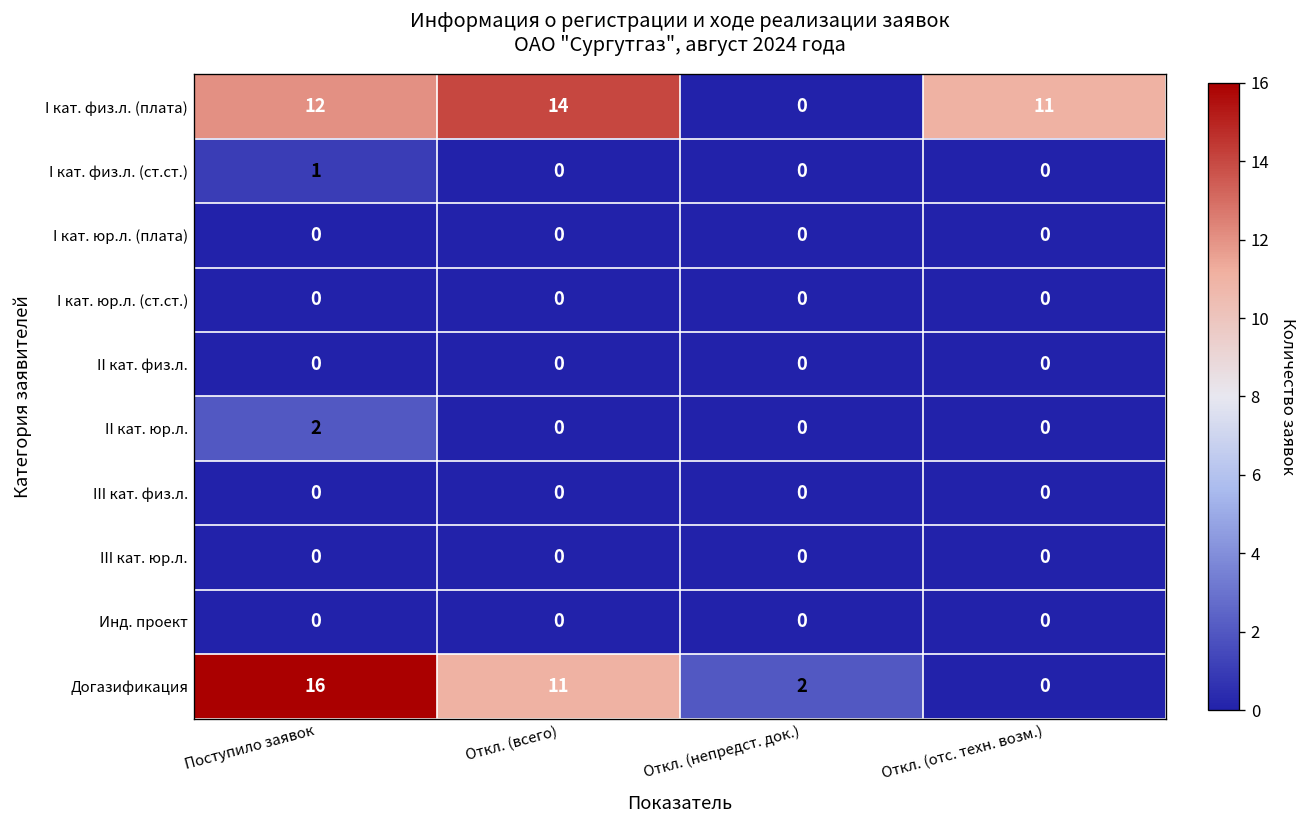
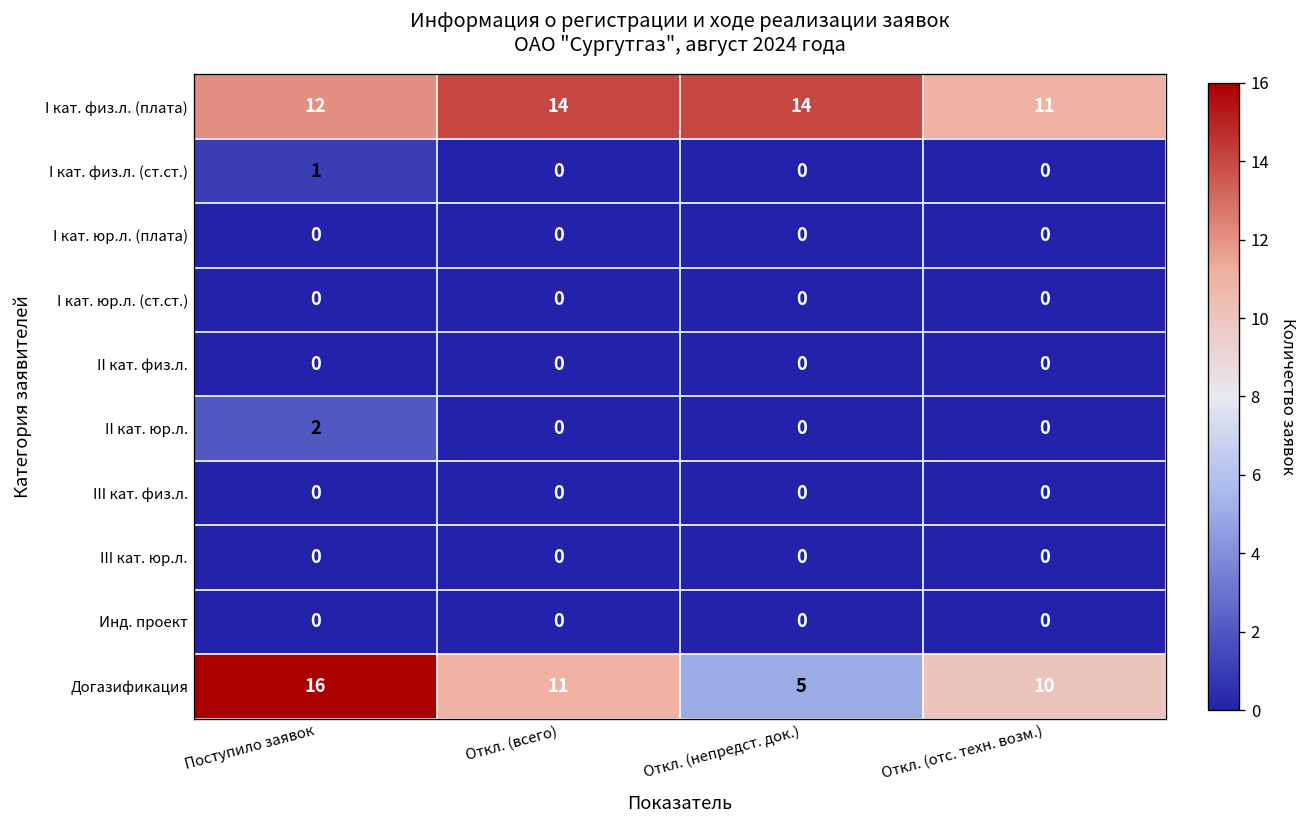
  {
    "I кат. физ.л. (плата)": {
      "Поступило заявок": 12,
      "Откл. (всего)": 14,
-     "Откл. (непредст. док.)": 0,
+     "Откл. (непредст. док.)": 14,
      "Откл. (отс. техн. возм.)": 11
    },
    "I кат. физ.л. (ст.ст.)": {
      "Поступило заявок": 1,
      "Откл. (всего)": 0,
      "Откл. (непредст. док.)": 0,
      "Откл. (отс. техн. возм.)": 0
    },
    "I кат. юр.л. (плата)": {
      "Поступило заявок": 0,
      "Откл. (всего)": 0,
      "Откл. (непредст. док.)": 0,
      "Откл. (отс. техн. возм.)": 0
    },
    "I кат. юр.л. (ст.ст.)": {
      "Поступило заявок": 0,
      "Откл. (всего)": 0,
      "Откл. (непредст. док.)": 0,
      "Откл. (отс. техн. возм.)": 0
    },
    "II кат. физ.л.": {
      "Поступило заявок": 0,
      "Откл. (всего)": 0,
      "Откл. (непредст. док.)": 0,
      "Откл. (отс. техн. возм.)": 0
    },
    "II кат. юр.л.": {
      "Поступило заявок": 2,
      "Откл. (всего)": 0,
      "Откл. (непредст. док.)": 0,
      "Откл. (отс. техн. возм.)": 0
    },
    "III кат. физ.л.": {
      "Поступило заявок": 0,
      "Откл. (всего)": 0,
      "Откл. (непредст. док.)": 0,
      "Откл. (отс. техн. возм.)": 0
    },
    "III кат. юр.л.": {
      "Поступило заявок": 0,
      "Откл. (всего)": 0,
      "Откл. (непредст. док.)": 0,
      "Откл. (отс. техн. возм.)": 0
    },
    "Инд. проект": {
      "Поступило заявок": 0,
      "Откл. (всего)": 0,
      "Откл. (непредст. док.)": 0,
      "Откл. (отс. техн. возм.)": 0
    },
    "Догазификация": {
      "Поступило заявок": 16,
      "Откл. (всего)": 11,
-     "Откл. (непредст. док.)": 2,
-     "Откл. (отс. техн. возм.)": 0
+     "Откл. (непредст. док.)": 5,
+     "Откл. (отс. техн. возм.)": 10
    }
  }
